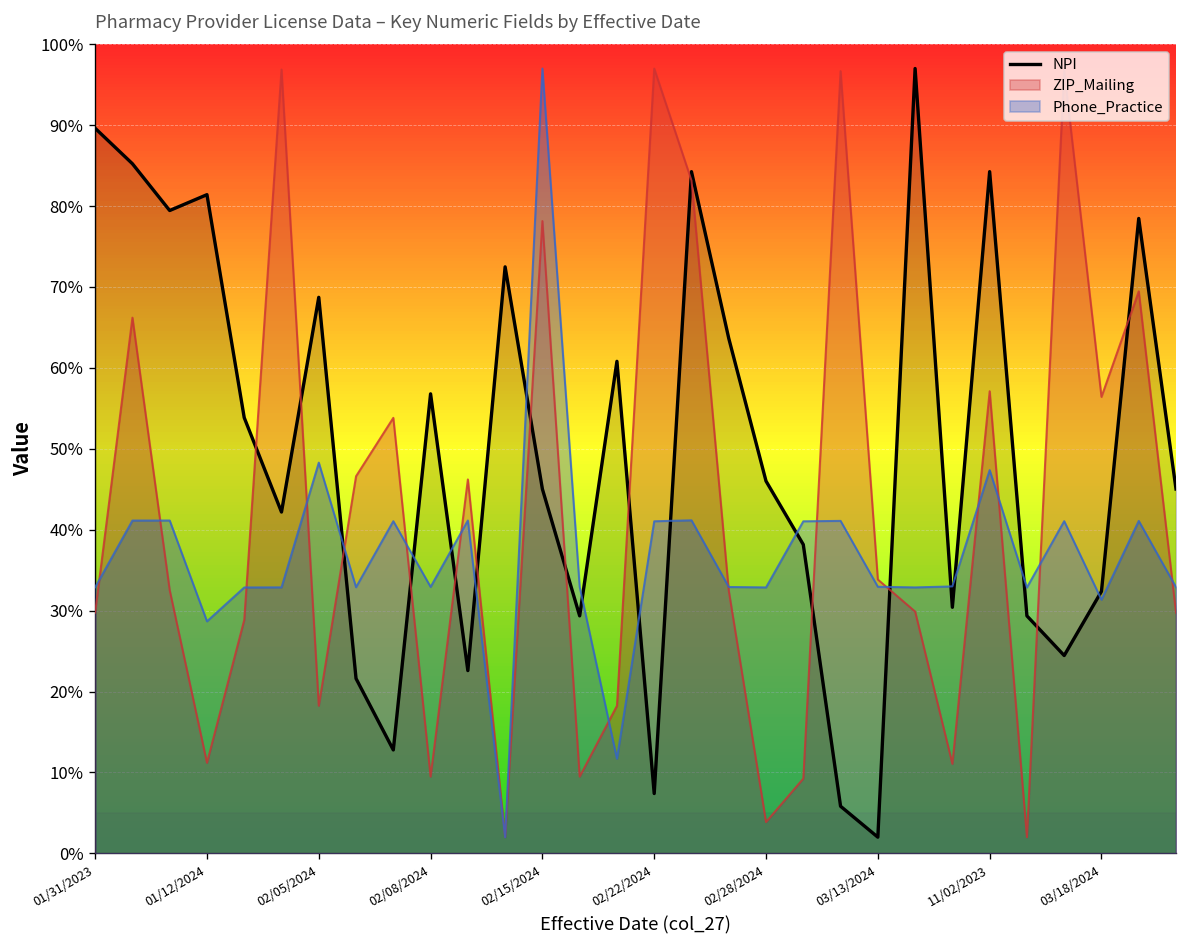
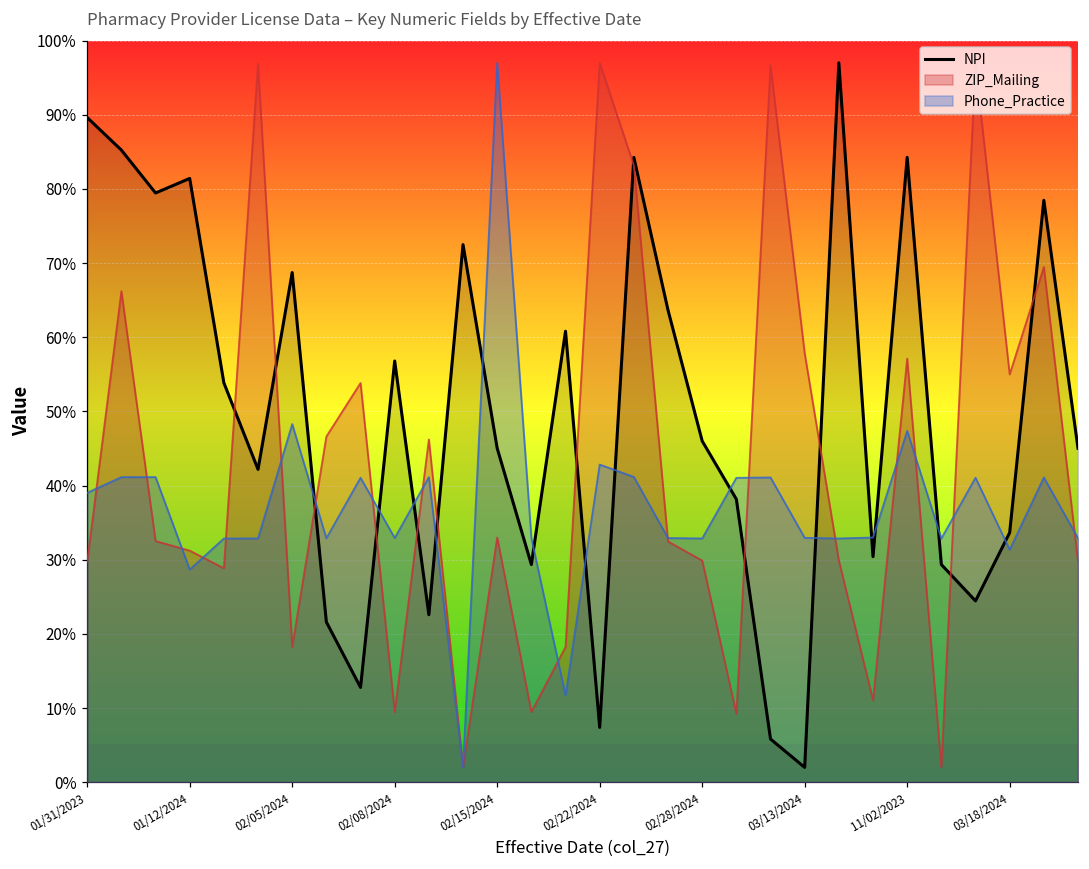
  {
    "NPI": {
      "01/31/2023": "90%",
      "01/12/2024": "81%",
      "02/05/2024": "69%",
      "02/15/2024": "45%",
      "02/22/2024": "7%",
      "02/28/2024": "46%",
      "03/13/2024": "2%",
      "11/02/2023": "84%",
-     "03/18/2024": "32%"
+     "03/18/2024": "34%"
    },
    "ZIP_Mailing": {
      "01/31/2023": "30%",
-     "01/12/2024": "11%",
+     "01/12/2024": "31%",
      "02/05/2024": "18%",
-     "02/15/2024": "78%",
+     "02/15/2024": "33%",
      "02/22/2024": "97%",
-     "02/28/2024": "4%",
-     "03/13/2024": "34%",
+     "02/28/2024": "30%",
+     "03/13/2024": "58%",
      "11/02/2023": "57%",
-     "03/18/2024": "56%"
+     "03/18/2024": "55%"
    },
    "Phone_Practice": {
-     "01/31/2023": "33%",
+     "01/31/2023": "39%",
      "01/12/2024": "29%",
      "02/05/2024": "48%",
      "02/15/2024": "97%",
-     "02/22/2024": "41%",
+     "02/22/2024": "43%",
      "02/28/2024": "33%",
      "03/13/2024": "33%",
      "11/02/2023": "47%",
      "03/18/2024": "31%"
    }
  }
